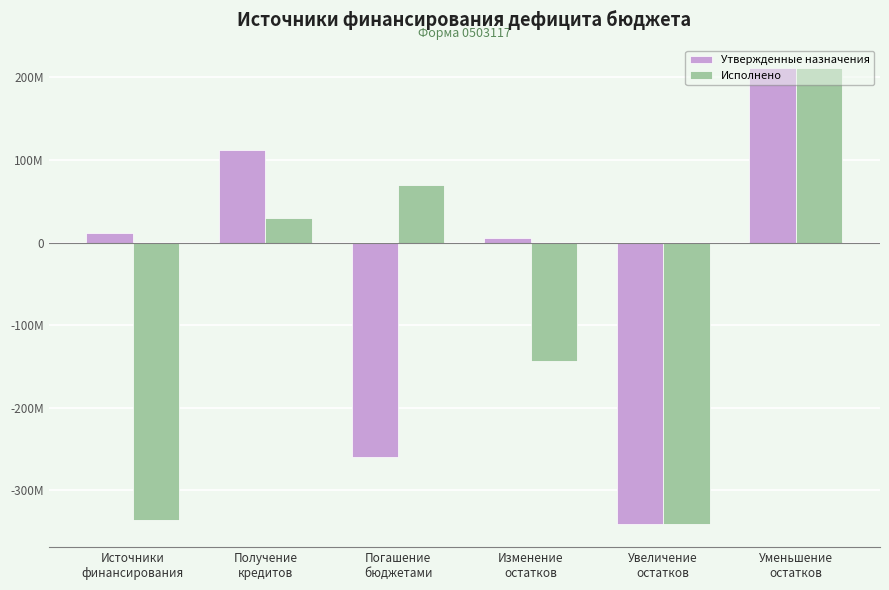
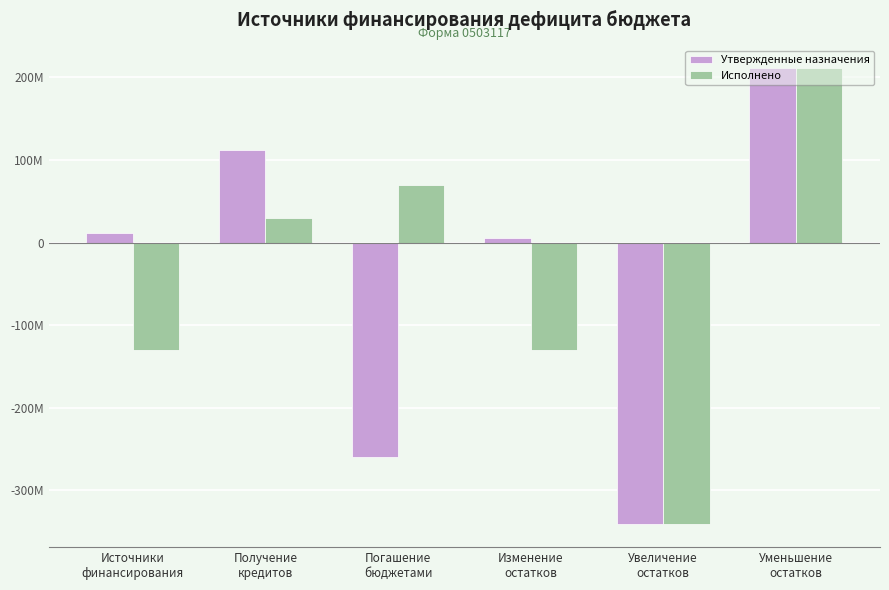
  {
    "Утвержденные назначения": {
      "Источники финансирования": 10000000,
      "Получение кредитов": 110000000,
      "Погашение бюджетами": -260000000,
      "Изменение остатков": 10000000,
      "Увеличение остатков": -340000000
    },
    "Исполнено": {
-     "Источники финансирования": -340000000,
+     "Источники финансирования": -130000000,
      "Получение кредитов": 30000000,
      "Погашение бюджетами": 70000000,
-     "Изменение остатков": -140000000,
+     "Изменение остатков": -130000000,
      "Увеличение остатков": -340000000
    }
  }
